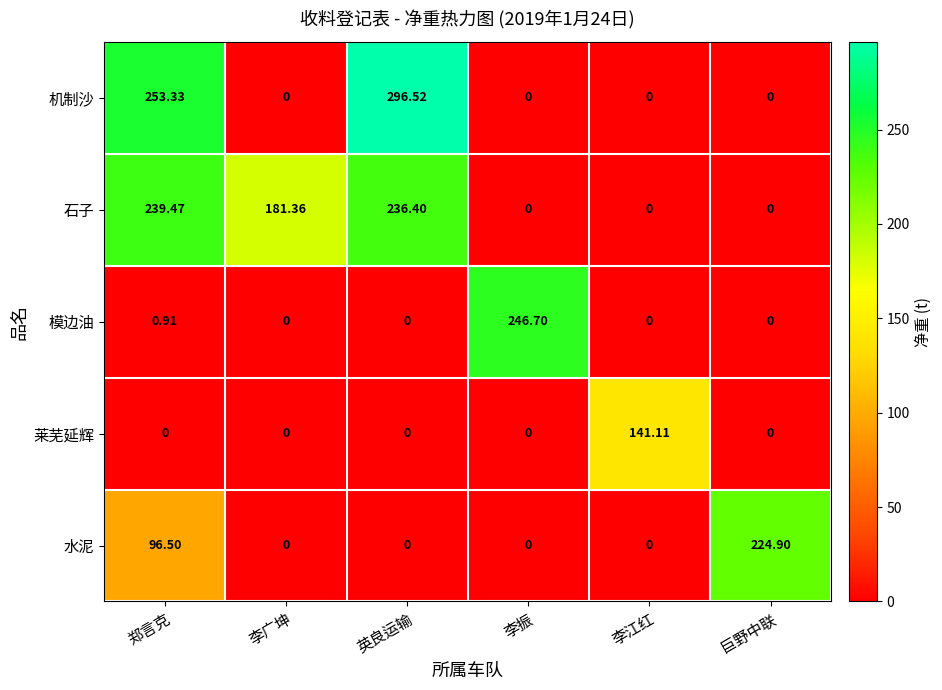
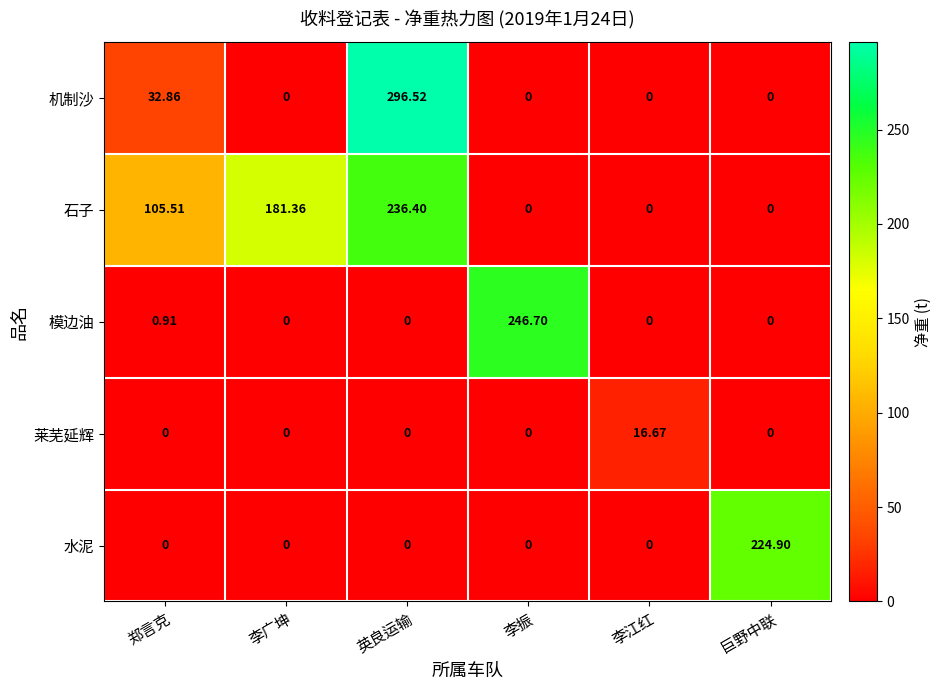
  {
    "机制沙": {
-     "郑言克": 253.33,
+     "郑言克": 32.86,
      "李广坤": 0,
      "英良运输": 296.52,
      "李振": 0,
      "李江红": 0,
      "巨野中联": 0
    },
    "石子": {
-     "郑言克": 239.47,
+     "郑言克": 105.51,
      "李广坤": 181.36,
      "英良运输": 236.40,
      "李振": 0,
      "李江红": 0,
      "巨野中联": 0
    },
    "模边油": {
      "郑言克": 0.91,
      "李广坤": 0,
      "英良运输": 0,
      "李振": 246.70,
      "李江红": 0,
      "巨野中联": 0
    },
    "莱芜延辉": {
      "郑言克": 0,
      "李广坤": 0,
      "英良运输": 0,
      "李振": 0,
-     "李江红": 141.11,
+     "李江红": 16.67,
      "巨野中联": 0
    },
    "水泥": {
-     "郑言克": 96.50,
+     "郑言克": 0,
      "李广坤": 0,
      "英良运输": 0,
      "李振": 0,
      "李江红": 0,
      "巨野中联": 224.90
    }
  }
